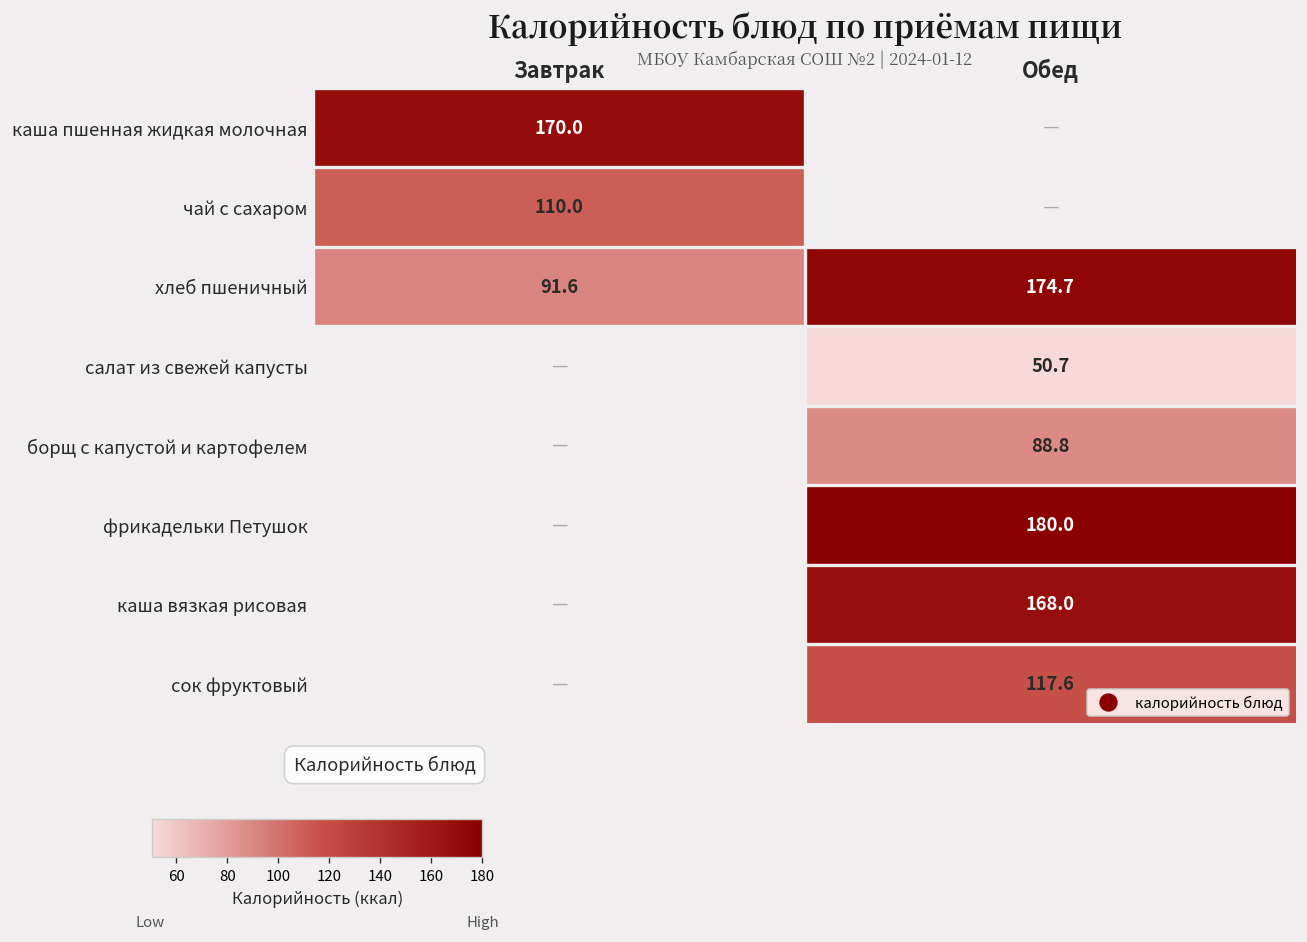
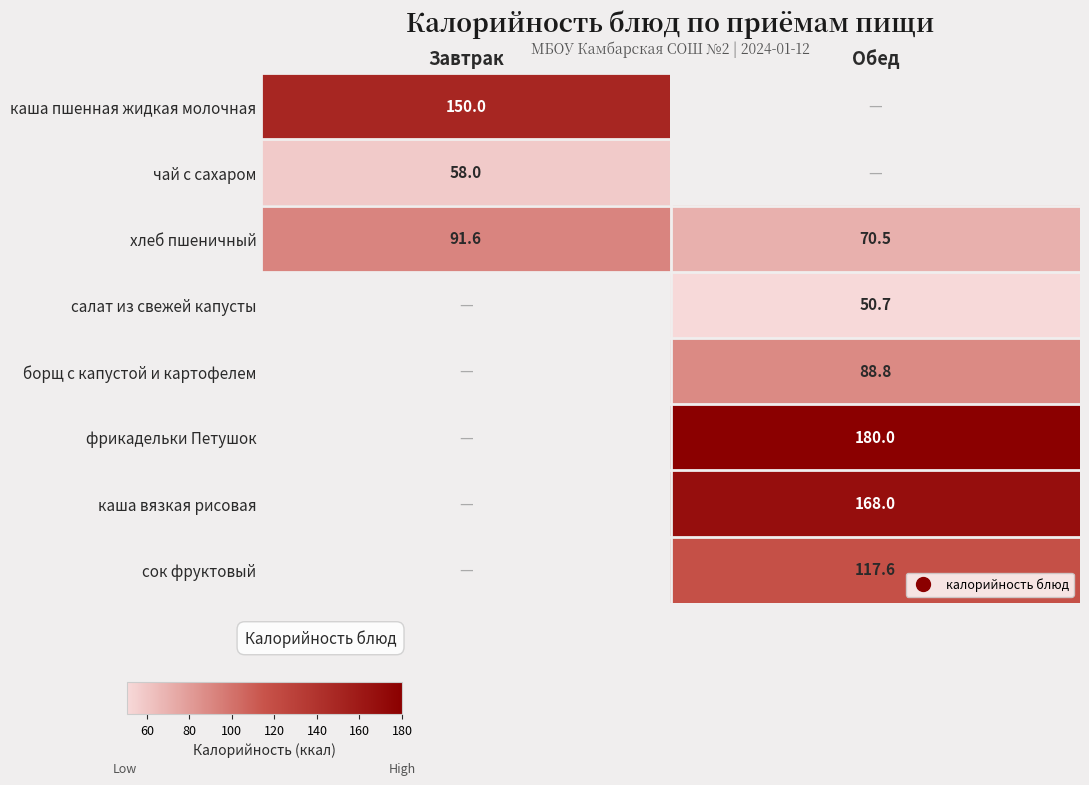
  {
    "каша пшенная жидкая молочная": {
-     "Завтрак": 170.0
+     "Завтрак": 150.0
    },
    "чай с сахаром": {
-     "Завтрак": 110.0
+     "Завтрак": 58.0
    },
    "хлеб пшеничный": {
      "Завтрак": 91.6,
-     "Обед": 174.7
+     "Обед": 70.5
    },
    "салат из свежей капусты": {
      "Обед": 50.7
    },
    "борщ с капустой и картофелем": {
      "Обед": 88.8
    },
    "фрикадельки Петушок": {
      "Обед": 180.0
    },
    "каша вязкая рисовая": {
      "Обед": 168.0
    },
    "сок фруктовый": {
      "Обед": 117.6
    }
  }
